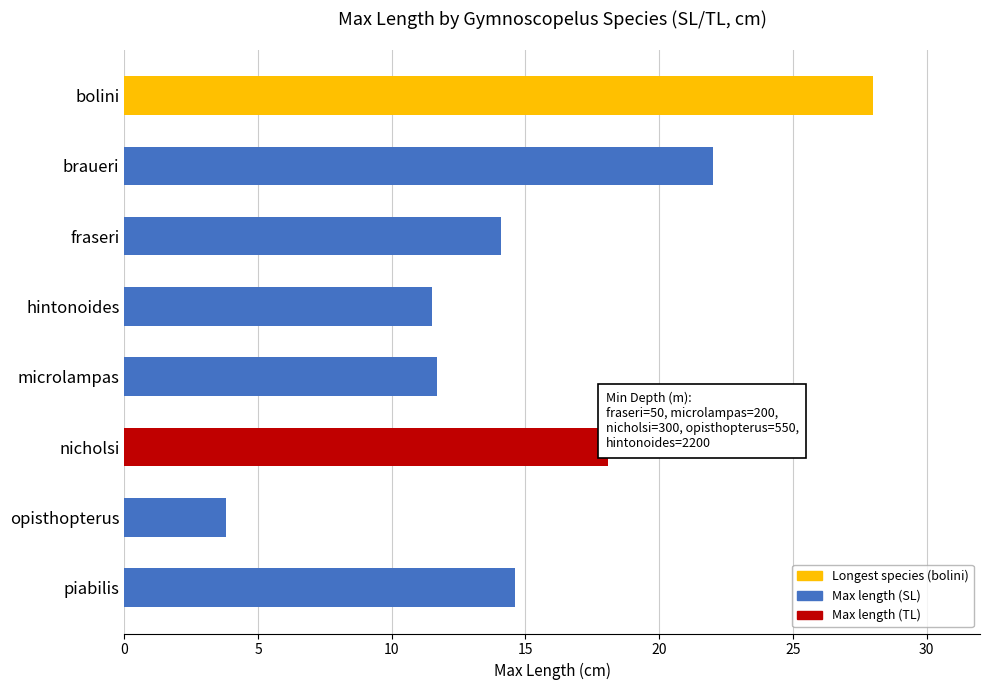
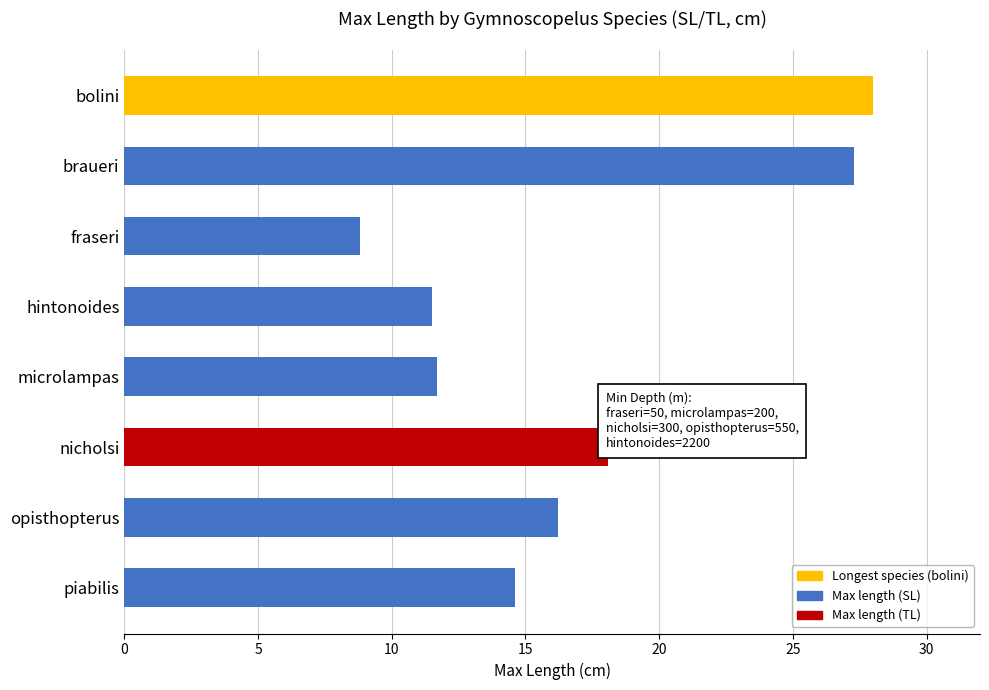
  {
    "bolini": 28.0,
-   "braueri": 22.0,
-   "fraseri": 14.1,
+   "braueri": 27.3,
+   "fraseri": 8.8,
    "hintonoides": 11.5,
    "microlampas": 11.7,
-   "opisthopterus": 3.8,
+   "opisthopterus": 16.2,
    "piabilis": 14.6
  }
